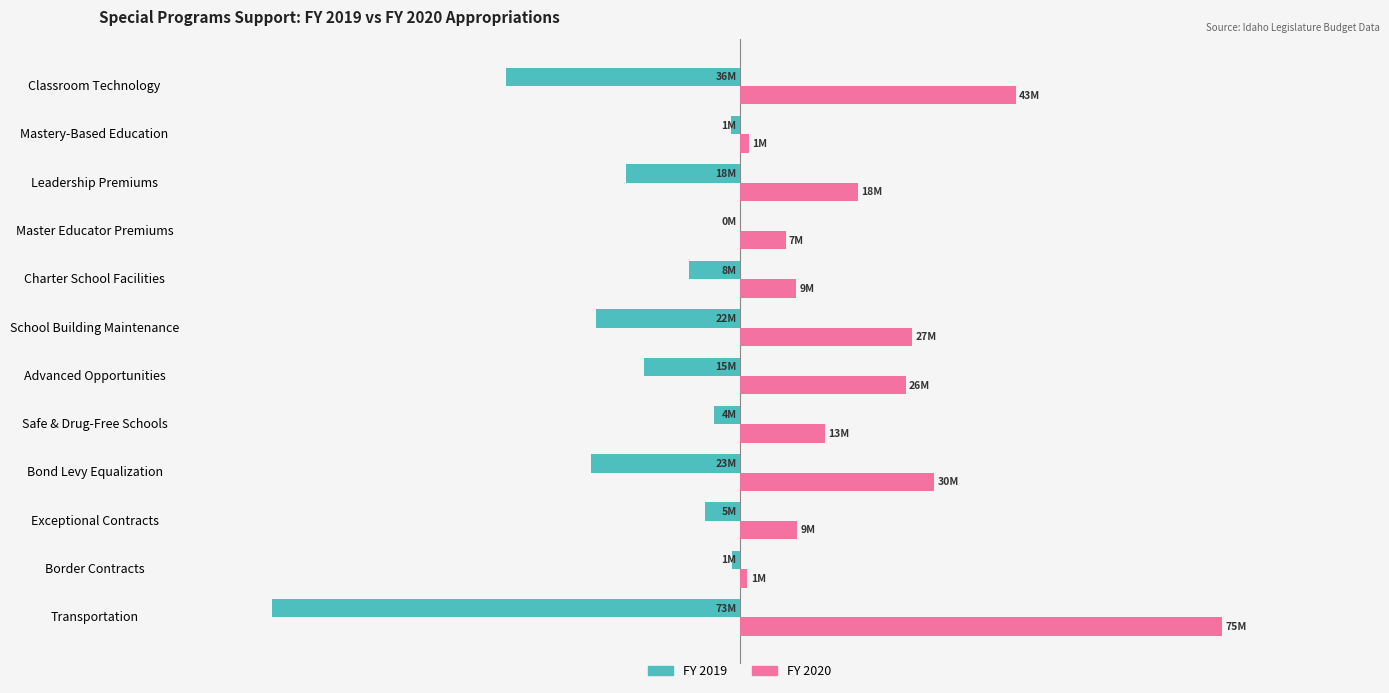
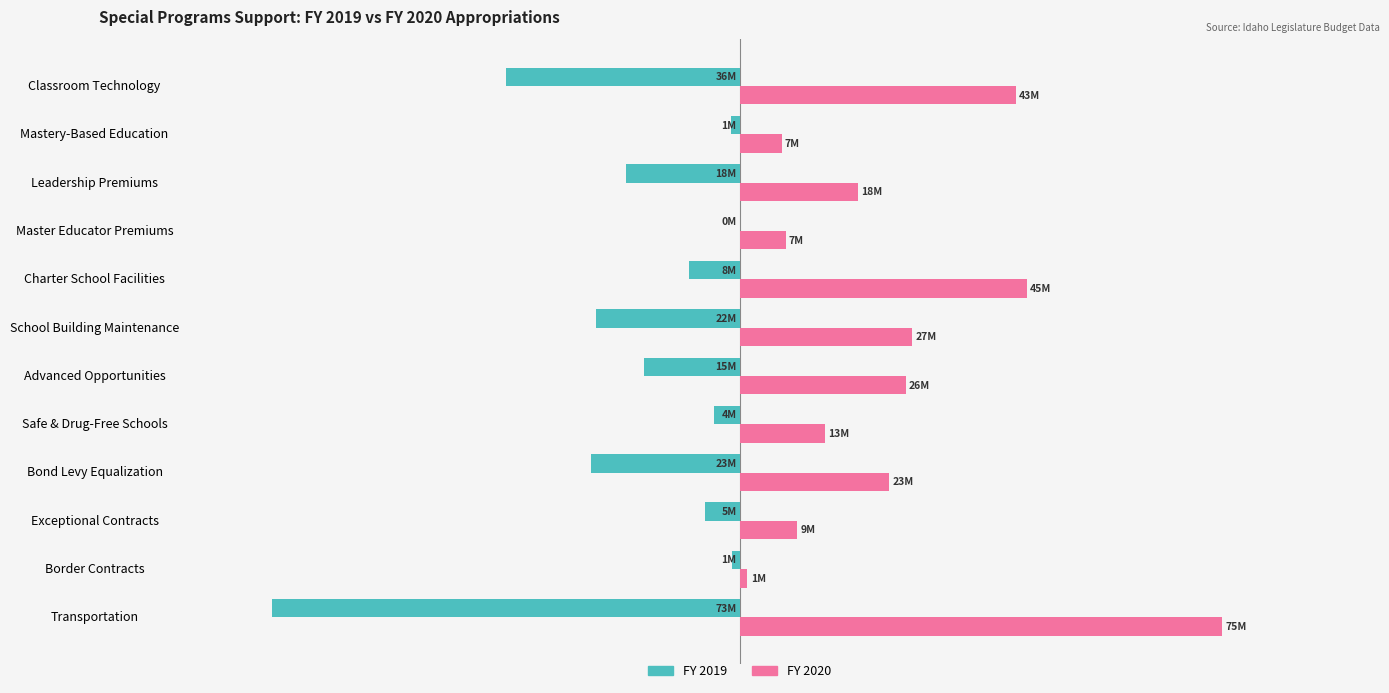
  {
    "FY 2019": {
      "Master Educator Premiums": "0M"
    },
    "FY 2020": {
      "Classroom Technology": "43M",
-     "Mastery-Based Education": "1M",
+     "Mastery-Based Education": "7M",
      "Leadership Premiums": "18M",
      "Master Educator Premiums": "7M",
-     "Charter School Facilities": "9M",
+     "Charter School Facilities": "45M",
      "School Building Maintenance": "27M",
      "Advanced Opportunities": "26M",
      "Safe & Drug-Free Schools": "13M",
-     "Bond Levy Equalization": "30M",
+     "Bond Levy Equalization": "23M",
      "Exceptional Contracts": "9M",
      "Border Contracts": "1M",
      "Transportation": "75M"
    }
  }
